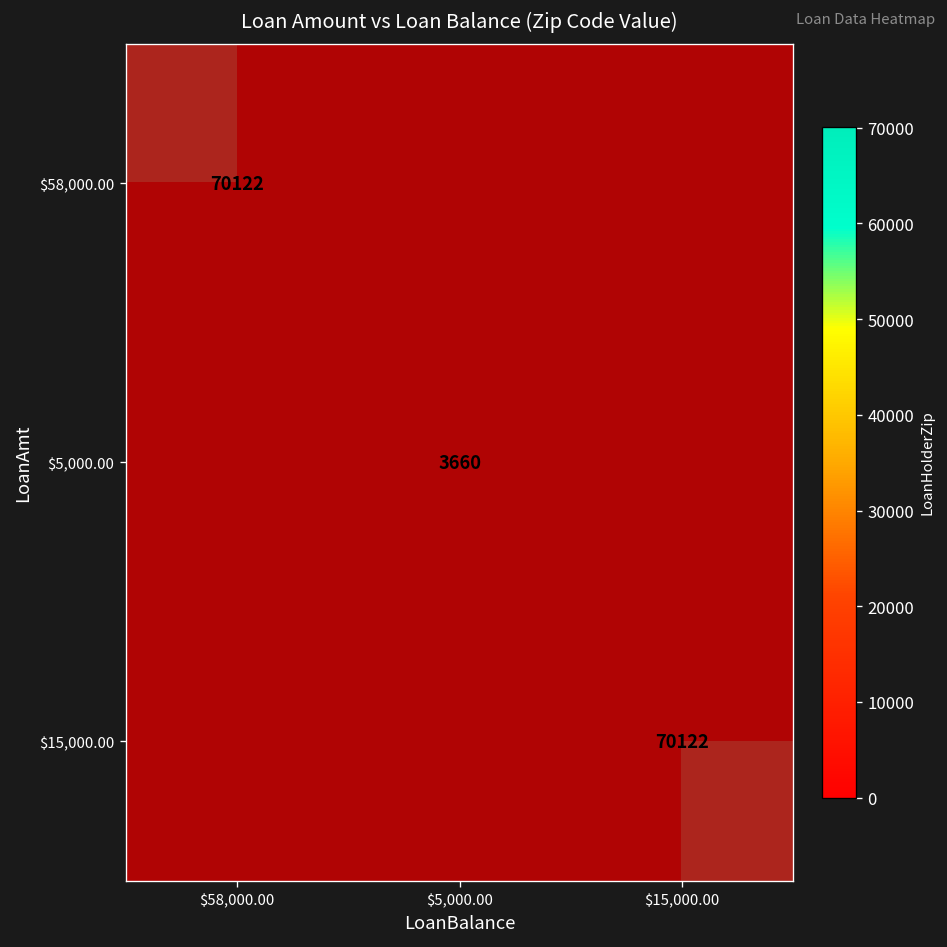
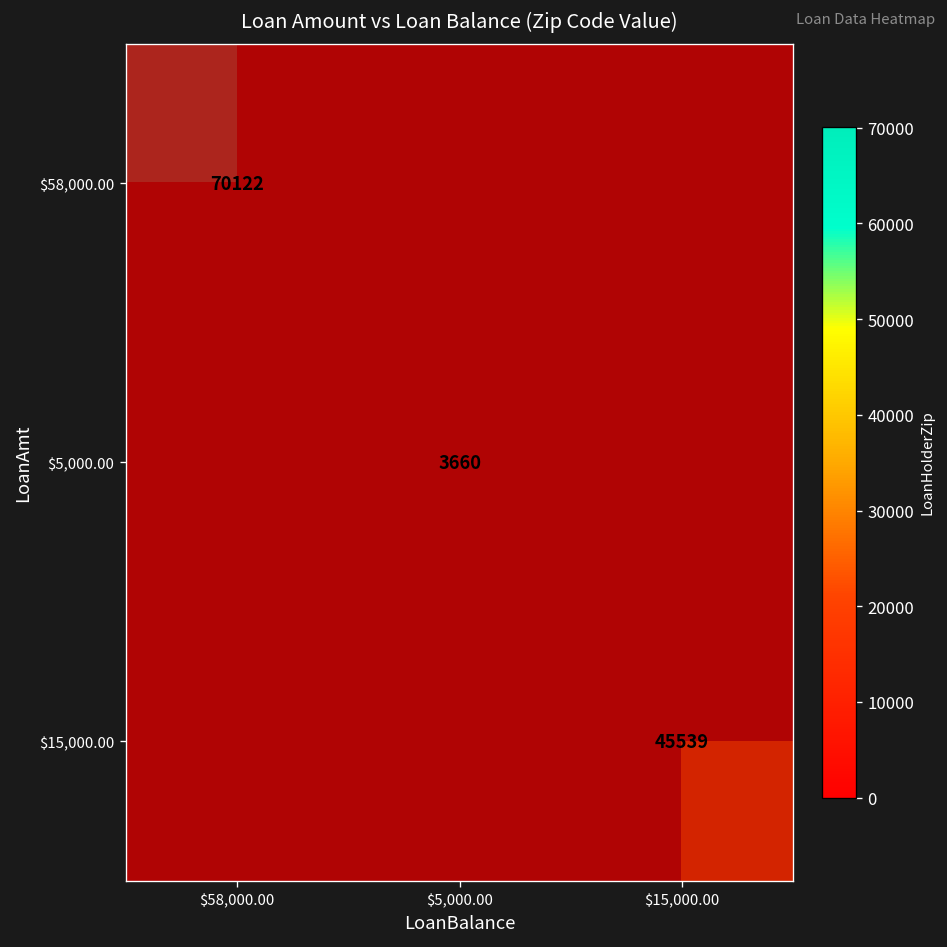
  {
    "$58,000.00": {
      "$58,000.00": 70122
    },
    "$5,000.00": {
      "$5,000.00": 3660
    },
    "$15,000.00": {
-     "$15,000.00": 70122
+     "$15,000.00": 45539
    }
  }
